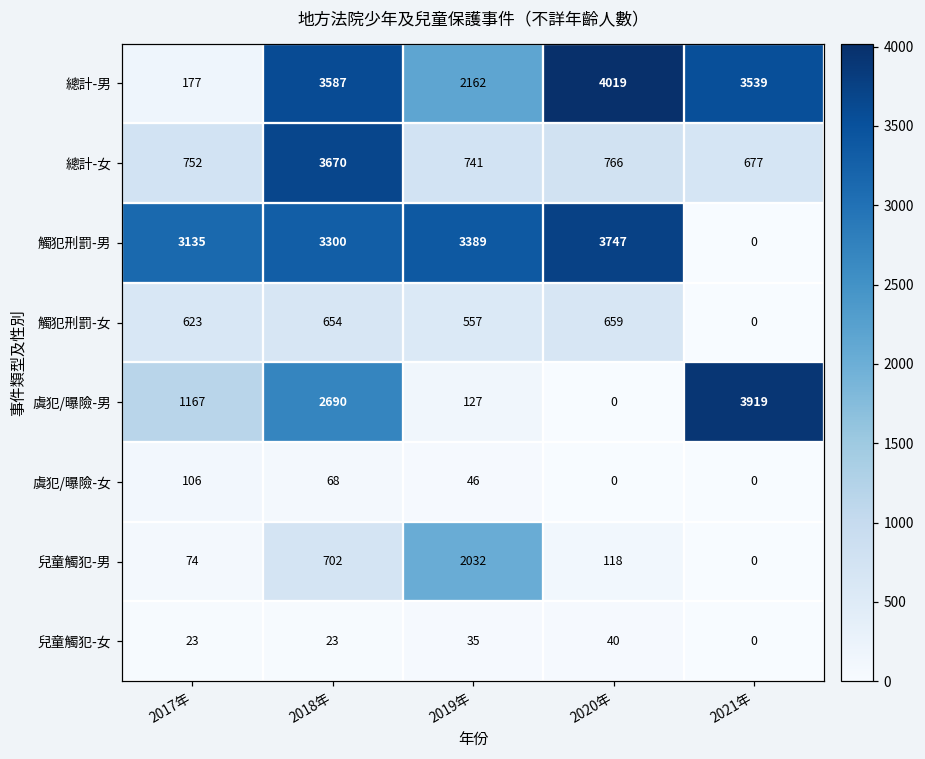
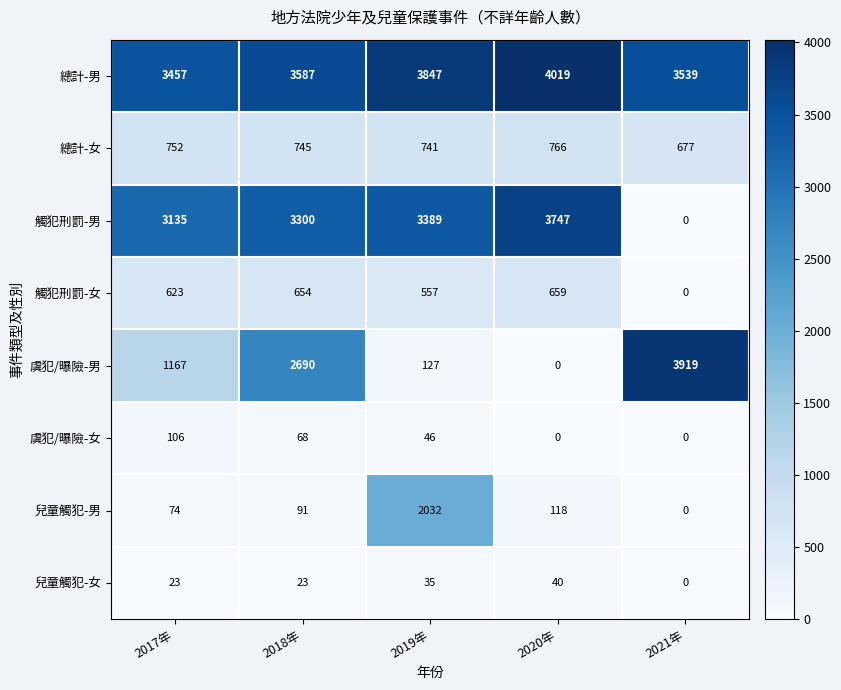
  {
    "總計-男": {
-     "2017年": 177,
+     "2017年": 3457,
      "2018年": 3587,
-     "2019年": 2162,
+     "2019年": 3847,
      "2020年": 4019,
      "2021年": 3539
    },
    "總計-女": {
      "2017年": 752,
-     "2018年": 3670,
+     "2018年": 745,
      "2019年": 741,
      "2020年": 766,
      "2021年": 677
    },
    "觸犯刑罰-男": {
      "2017年": 3135,
      "2018年": 3300,
      "2019年": 3389,
      "2020年": 3747,
      "2021年": 0
    },
    "觸犯刑罰-女": {
      "2017年": 623,
      "2018年": 654,
      "2019年": 557,
      "2020年": 659,
      "2021年": 0
    },
    "虞犯/曝險-男": {
      "2017年": 1167,
      "2018年": 2690,
      "2019年": 127,
      "2020年": 0,
      "2021年": 3919
    },
    "虞犯/曝險-女": {
      "2017年": 106,
      "2018年": 68,
      "2019年": 46,
      "2020年": 0,
      "2021年": 0
    },
    "兒童觸犯-男": {
      "2017年": 74,
-     "2018年": 702,
+     "2018年": 91,
      "2019年": 2032,
      "2020年": 118,
      "2021年": 0
    },
    "兒童觸犯-女": {
      "2017年": 23,
      "2018年": 23,
      "2019年": 35,
      "2020年": 40,
      "2021年": 0
    }
  }
